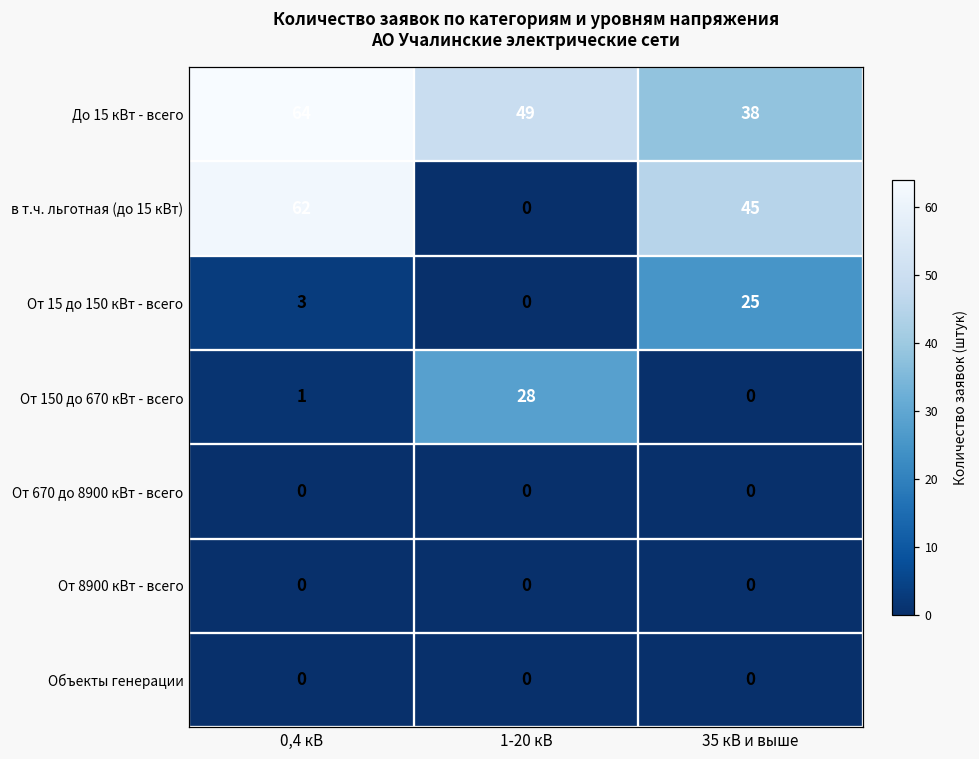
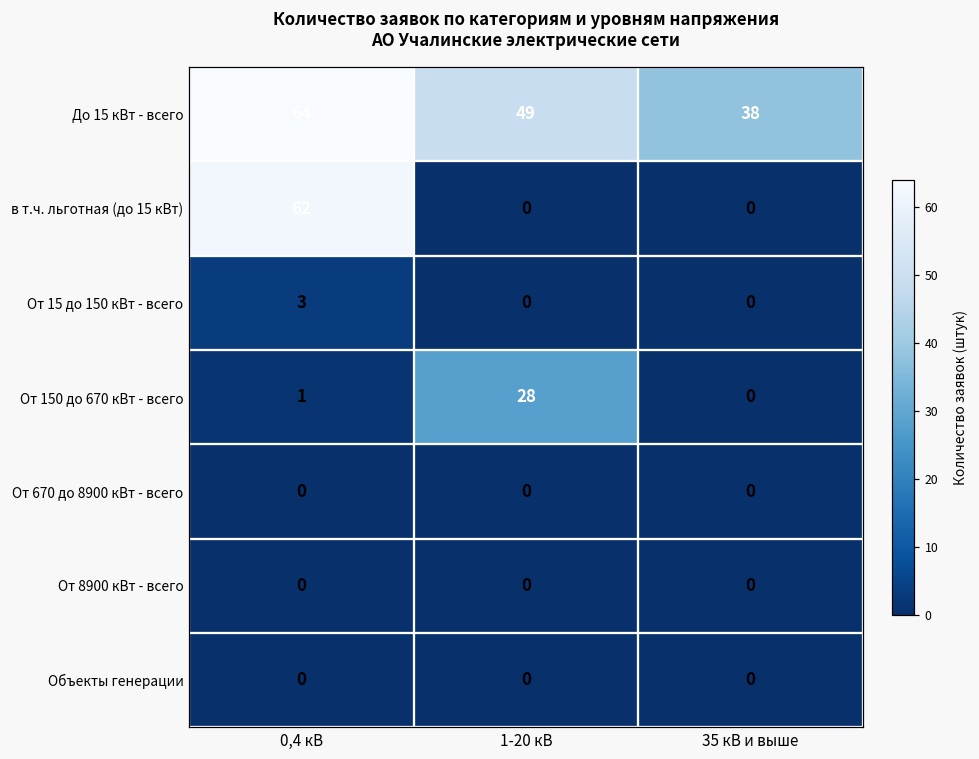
  {
    "До 15 кВт - всего": {
      "1-20 кВ": 49,
      "35 кВ и выше": 38
    },
    "в т.ч. льготная (до 15 кВт)": {
      "1-20 кВ": 0,
-     "35 кВ и выше": 45
+     "35 кВ и выше": 0
    },
    "От 15 до 150 кВт - всего": {
      "0,4 кВ": 3,
      "1-20 кВ": 0,
-     "35 кВ и выше": 25
+     "35 кВ и выше": 0
    },
    "От 150 до 670 кВт - всего": {
      "0,4 кВ": 1,
      "1-20 кВ": 28,
      "35 кВ и выше": 0
    },
    "От 670 до 8900 кВт - всего": {
      "0,4 кВ": 0,
      "1-20 кВ": 0,
      "35 кВ и выше": 0
    },
    "От 8900 кВт - всего": {
      "0,4 кВ": 0,
      "1-20 кВ": 0,
      "35 кВ и выше": 0
    },
    "Объекты генерации": {
      "0,4 кВ": 0,
      "1-20 кВ": 0,
      "35 кВ и выше": 0
    }
  }
